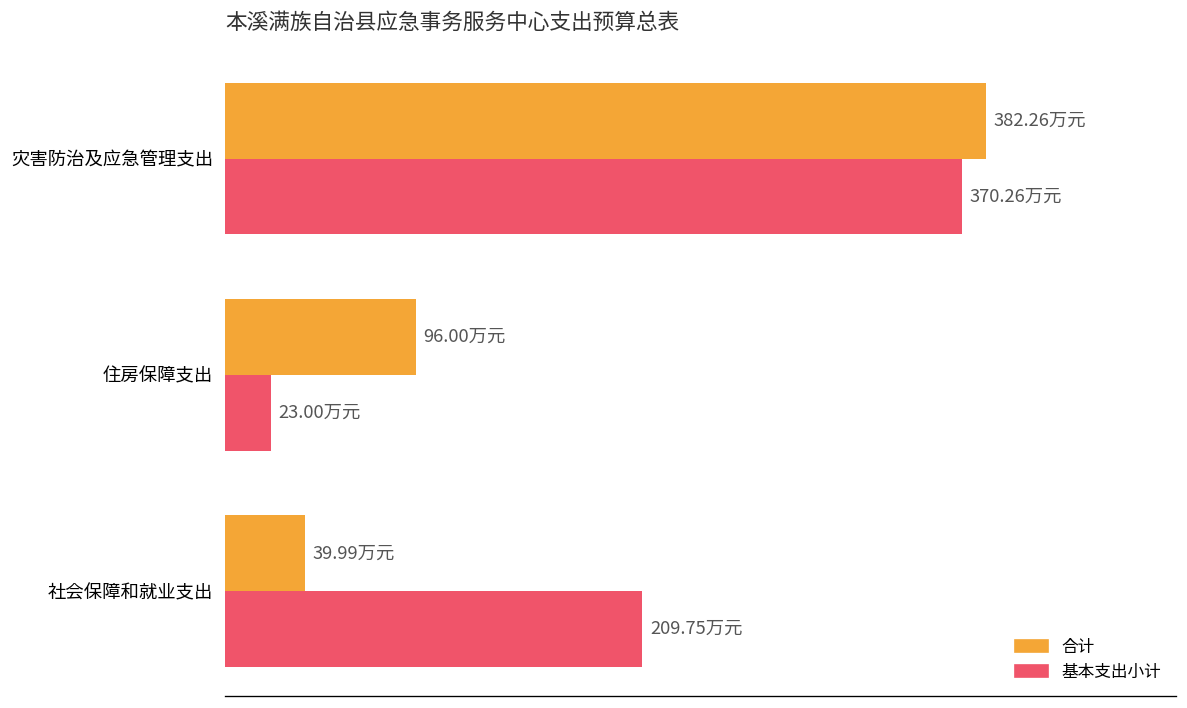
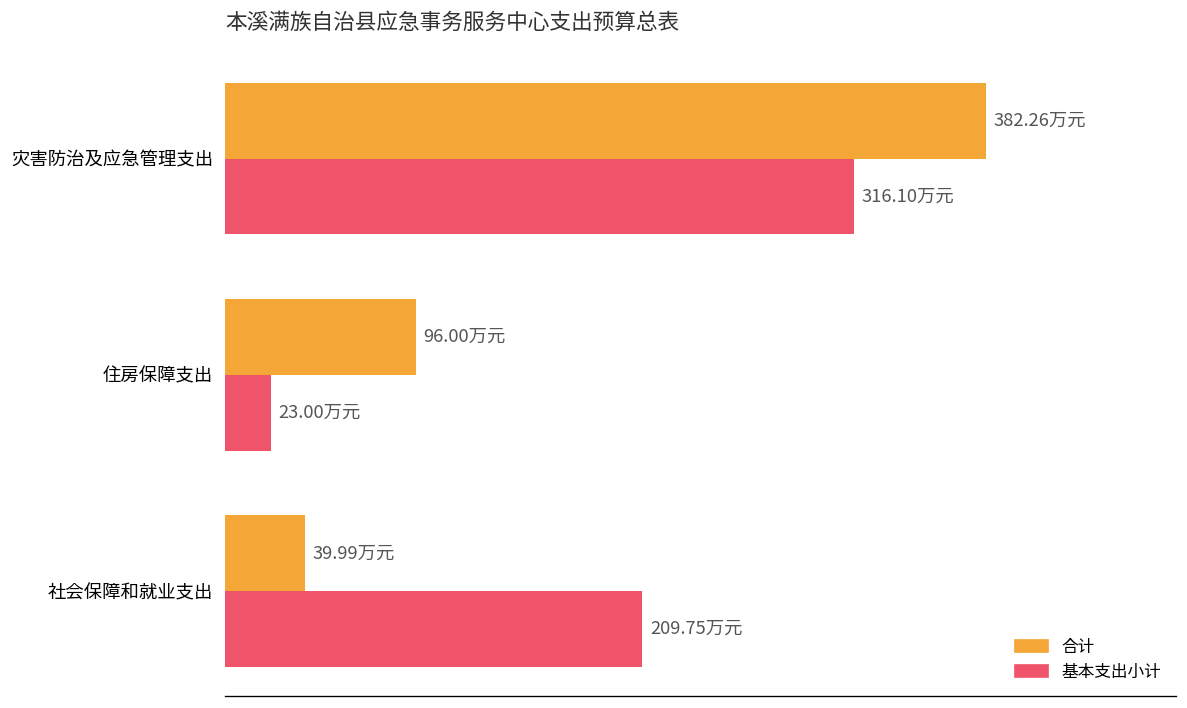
  {
    "合计": {
      "灾害防治及应急管理支出": 382.26,
      "住房保障支出": 96.00,
      "社会保障和就业支出": 39.99
    },
    "基本支出小计": {
-     "灾害防治及应急管理支出": 370.26,
+     "灾害防治及应急管理支出": 316.10,
      "住房保障支出": 23.00,
      "社会保障和就业支出": 209.75
    }
  }
